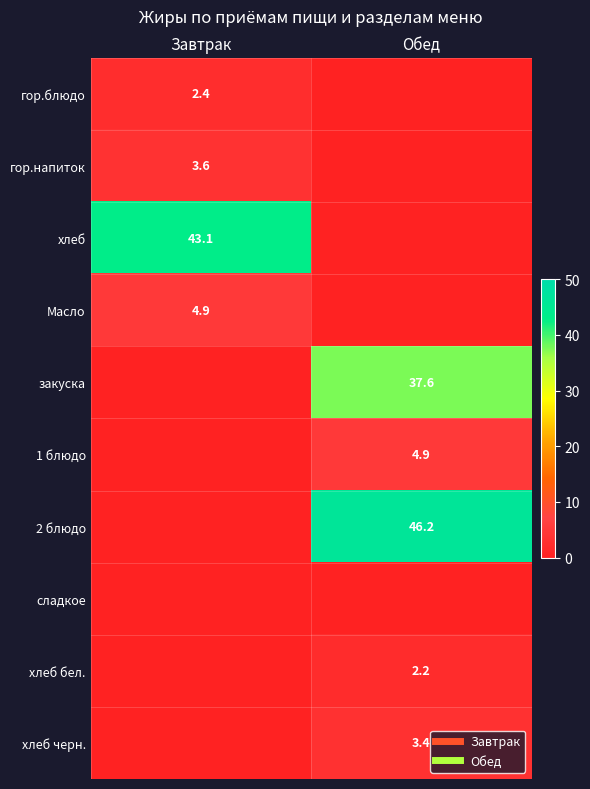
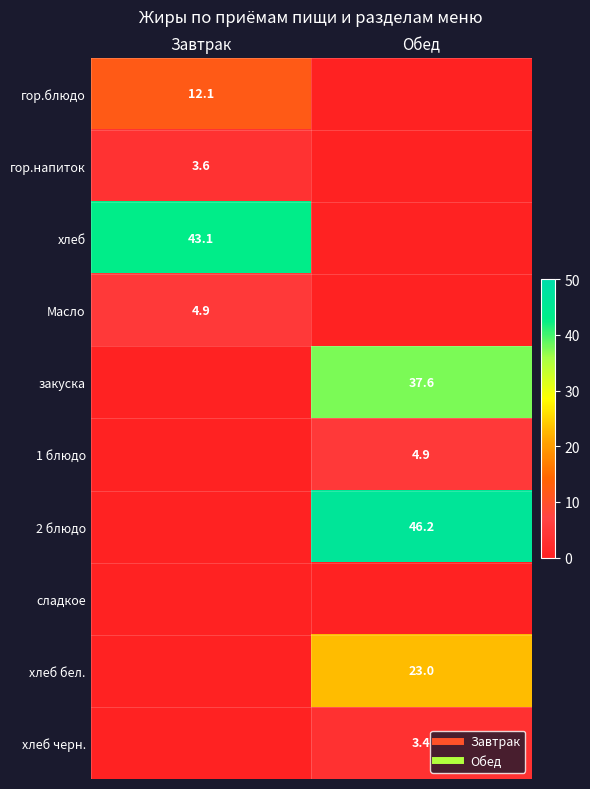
  {
    "гор.блюдо": {
-     "Завтрак": 2.4
+     "Завтрак": 12.1
    },
    "гор.напиток": {
      "Завтрак": 3.6
    },
    "хлеб": {
      "Завтрак": 43.1
    },
    "Масло": {
      "Завтрак": 4.9
    },
    "закуска": {
      "Обед": 37.6
    },
    "1 блюдо": {
      "Обед": 4.9
    },
    "2 блюдо": {
      "Обед": 46.2
    },
    "хлеб бел.": {
-     "Обед": 2.2
+     "Обед": 23.0
    }
  }
